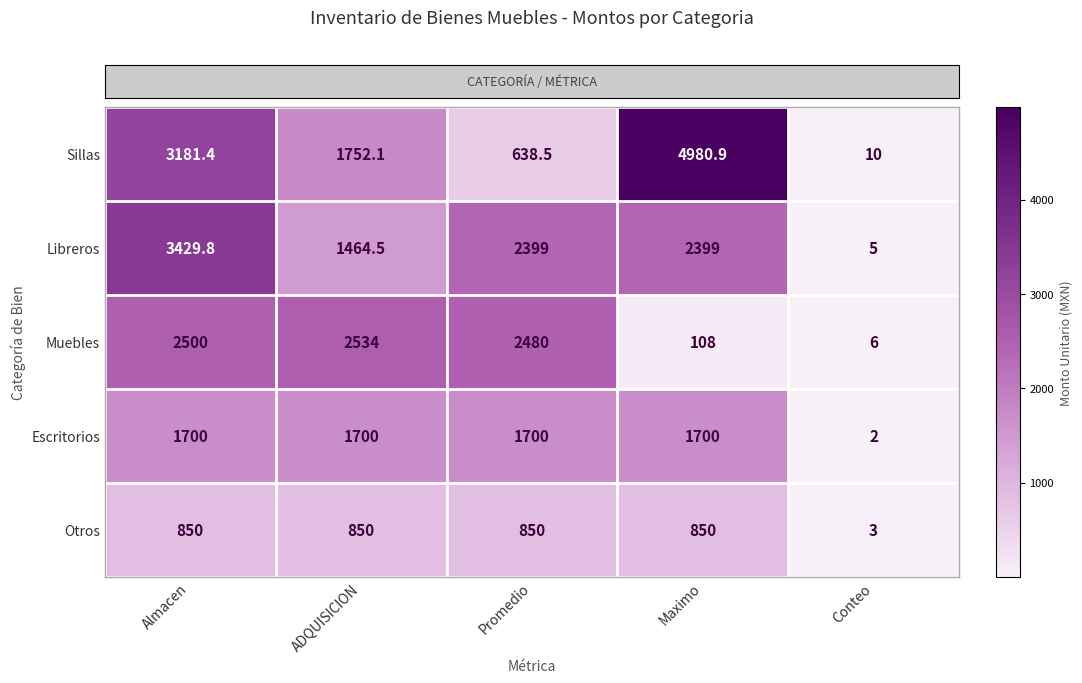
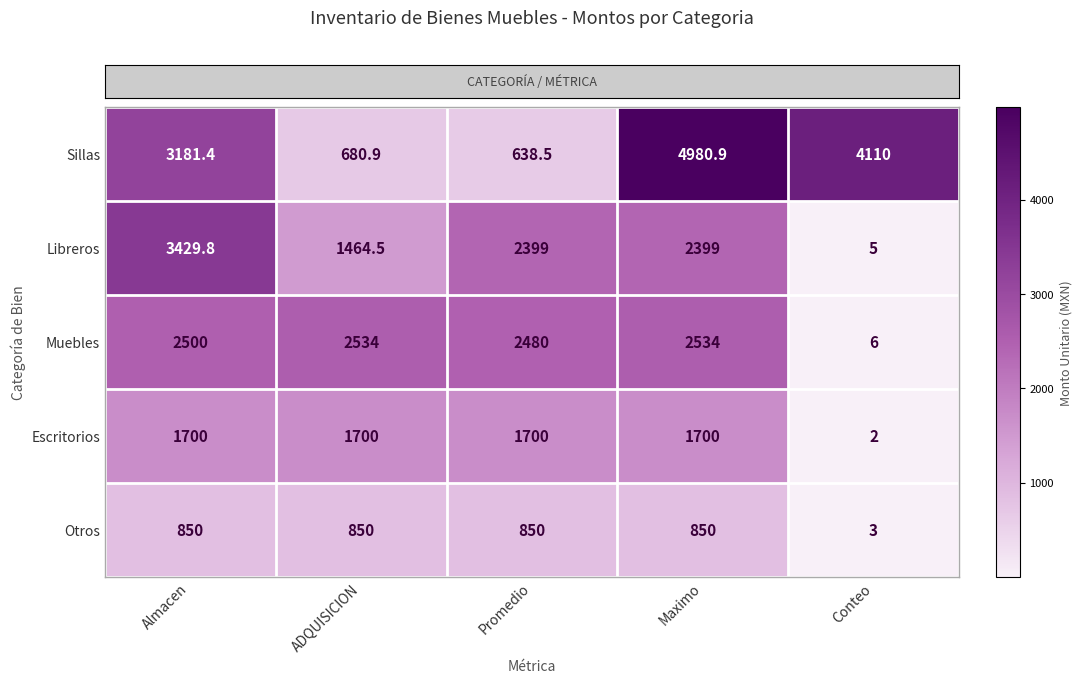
  {
    "Sillas": {
      "Almacen": 3181.4,
-     "ADQUISICION": 1752.1,
+     "ADQUISICION": 680.9,
      "Promedio": 638.5,
      "Maximo": 4980.9,
-     "Conteo": 10
+     "Conteo": 4110
    },
    "Libreros": {
      "Almacen": 3429.8,
      "ADQUISICION": 1464.5,
      "Promedio": 2399,
      "Maximo": 2399,
      "Conteo": 5
    },
    "Muebles": {
      "Almacen": 2500,
      "ADQUISICION": 2534,
      "Promedio": 2480,
-     "Maximo": 108,
+     "Maximo": 2534,
      "Conteo": 6
    },
    "Escritorios": {
      "Almacen": 1700,
      "ADQUISICION": 1700,
      "Promedio": 1700,
      "Maximo": 1700,
      "Conteo": 2
    },
    "Otros": {
      "Almacen": 850,
      "ADQUISICION": 850,
      "Promedio": 850,
      "Maximo": 850,
      "Conteo": 3
    }
  }
